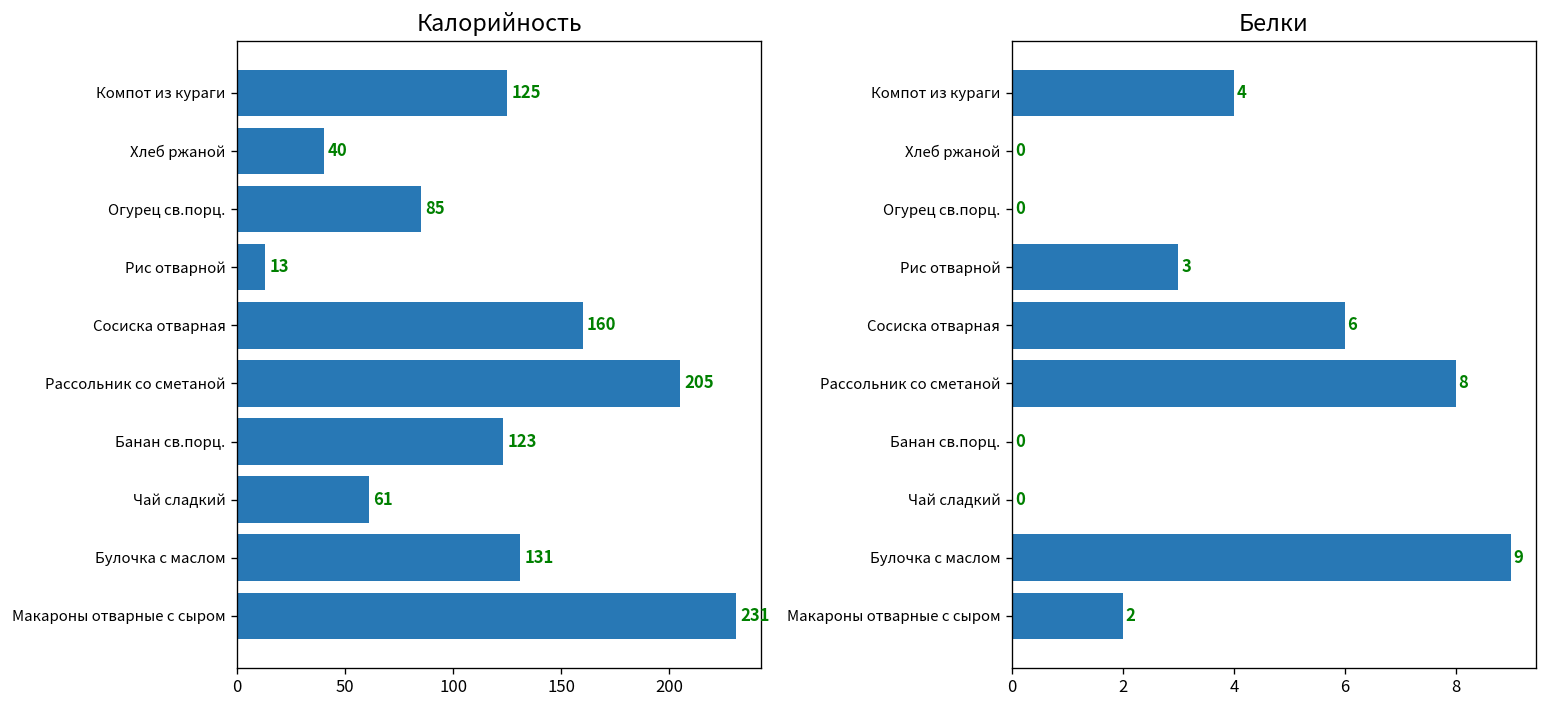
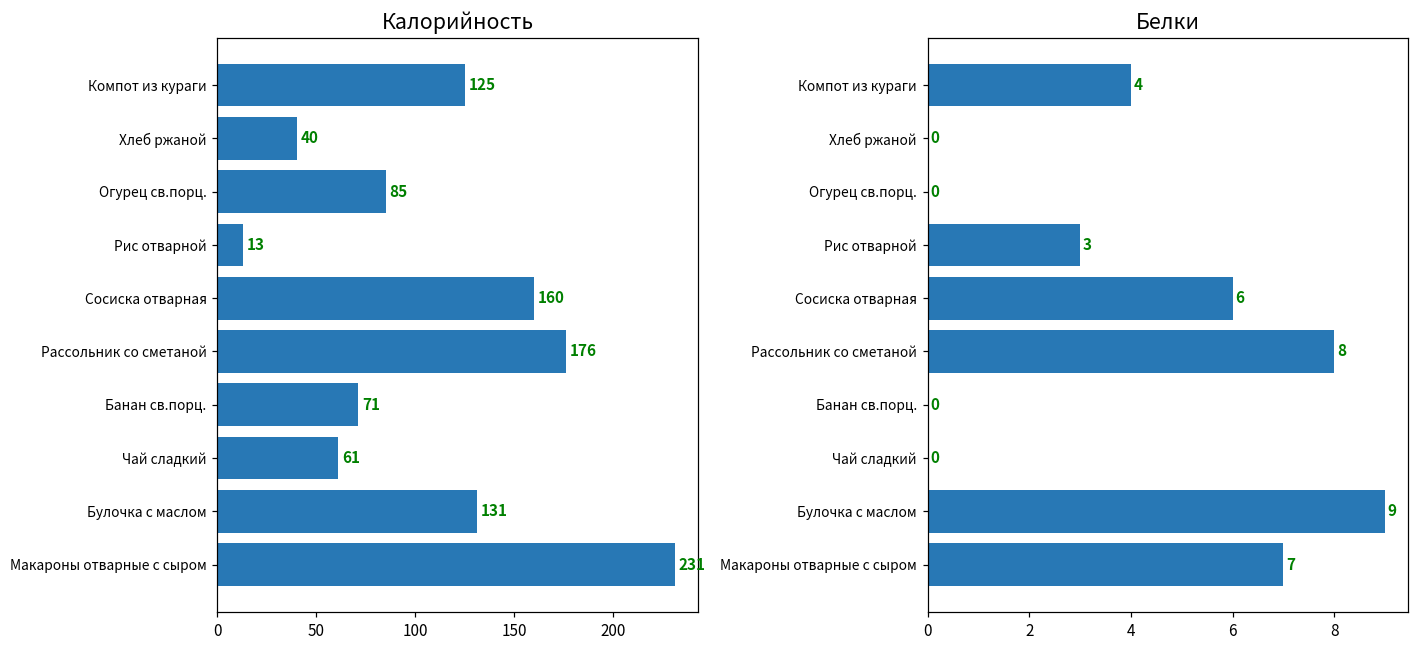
  {
    "Калорийность": {
      "Компот из кураги": 125,
      "Хлеб ржаной": 40,
      "Огурец св.порц.": 85,
      "Рис отварной": 13,
      "Сосиска отварная": 160,
-     "Рассольник со сметаной": 205,
-     "Банан св.порц.": 123,
+     "Рассольник со сметаной": 176,
+     "Банан св.порц.": 71,
      "Чай сладкий": 61,
      "Булочка с маслом": 131,
      "Макароны отварные с сыром": 231
    },
    "Белки": {
      "Компот из кураги": 4,
      "Хлеб ржаной": 0,
      "Огурец св.порц.": 0,
      "Рис отварной": 3,
      "Сосиска отварная": 6,
      "Рассольник со сметаной": 8,
      "Банан св.порц.": 0,
      "Чай сладкий": 0,
      "Булочка с маслом": 9,
-     "Макароны отварные с сыром": 2
+     "Макароны отварные с сыром": 7
    }
  }
